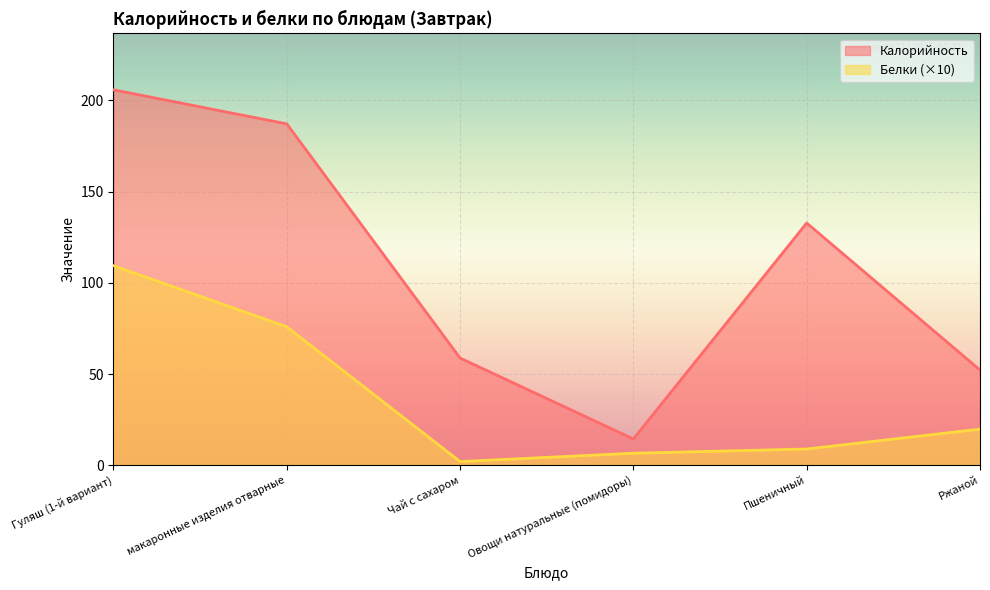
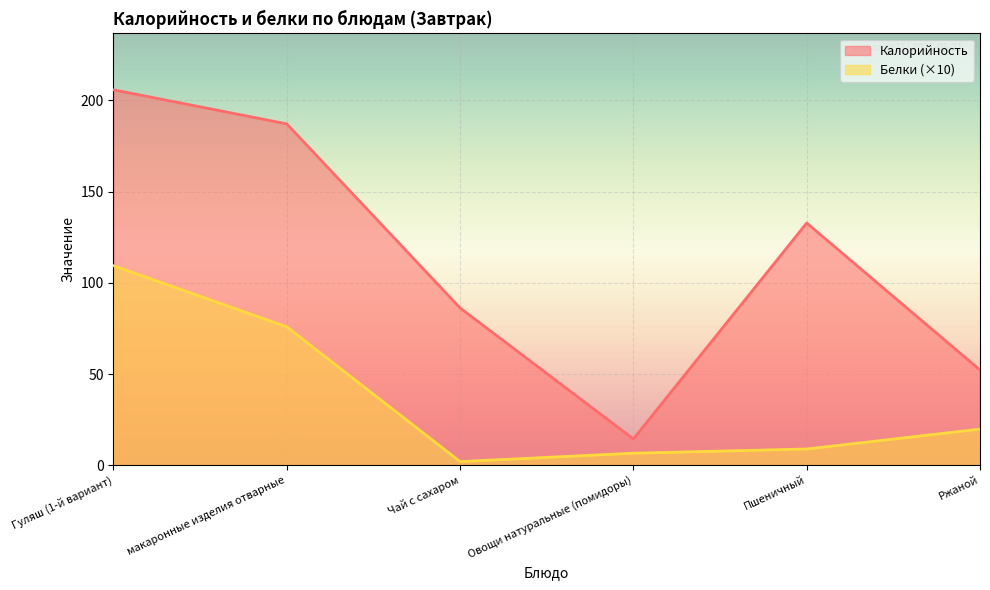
  {
    "Калорийность": {
      "Гуляш (1-й вариант)": 206,
      "макаронные изделия отварные": 187,
-     "Чай с сахаром": 59,
+     "Чай с сахаром": 86,
      "Овощи натуральные (помидоры)": 14,
      "Пшеничный": 133,
      "Ржаной": 52
    },
    "Белки (×10)": {
      "Гуляш (1-й вариант)": 109,
      "макаронные изделия отварные": 76,
      "Чай с сахаром": 2,
      "Овощи натуральные (помидоры)": 7,
      "Пшеничный": 9,
      "Ржаной": 20
    }
  }
